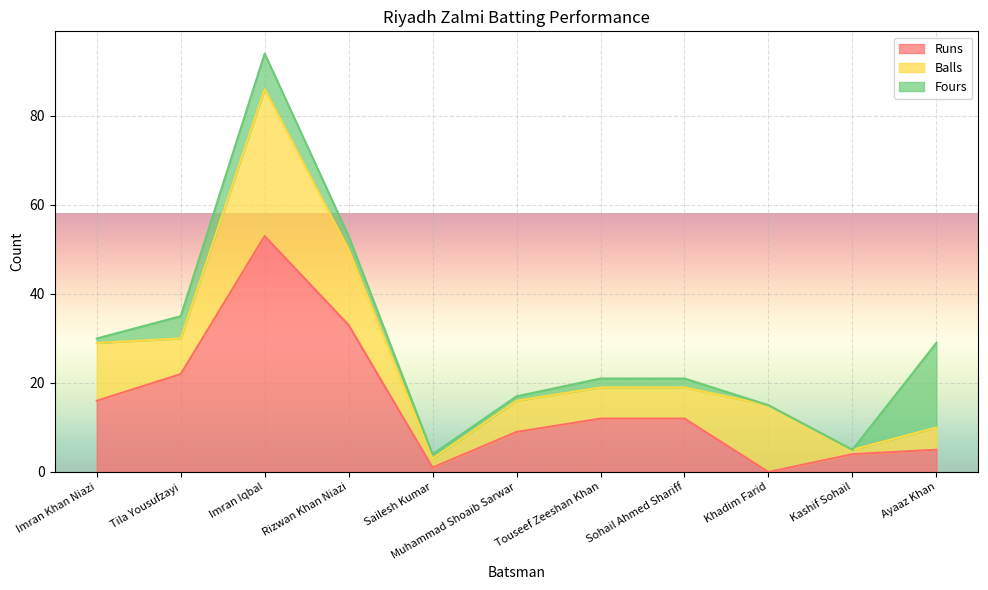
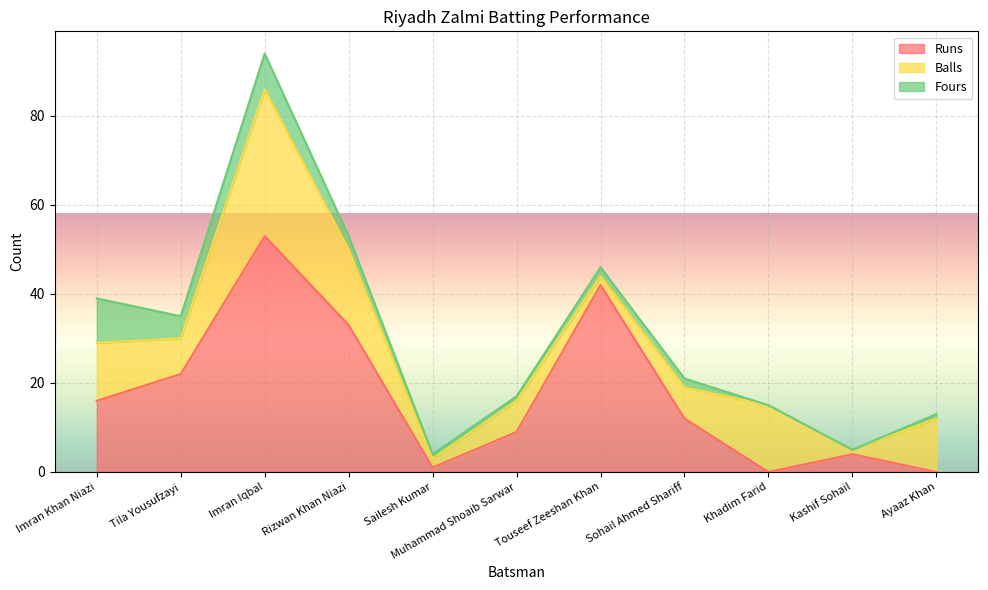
  {
    "Runs": {
      "Imran Khan Niazi": 16,
      "Tila Yousufzayi": 22,
      "Imran Iqbal": 53,
      "Rizwan Khan Niazi": 33,
      "Sailesh Kumar": 1,
      "Muhammad Shoaib Sarwar": 9,
-     "Touseef Zeeshan Khan": 12,
+     "Touseef Zeeshan Khan": 42,
      "Sohail Ahmed Shariff": 12,
      "Khadim Farid": 0,
      "Kashif Sohail": 4,
-     "Ayaaz Khan": 5
+     "Ayaaz Khan": 0
    },
    "Balls": {
      "Imran Khan Niazi": 13,
      "Tila Yousufzayi": 8,
      "Imran Iqbal": 33,
      "Rizwan Khan Niazi": 17,
      "Sailesh Kumar": 2,
      "Muhammad Shoaib Sarwar": 7,
-     "Touseef Zeeshan Khan": 7,
+     "Touseef Zeeshan Khan": 2,
      "Sohail Ahmed Shariff": 7,
-     "Ayaaz Khan": 5
+     "Ayaaz Khan": 12
    },
    "Fours": {
-     "Imran Khan Niazi": 1,
+     "Imran Khan Niazi": 10,
      "Tila Yousufzayi": 5,
      "Imran Iqbal": 8,
      "Rizwan Khan Niazi": 3,
      "Sailesh Kumar": 1,
      "Muhammad Shoaib Sarwar": 1,
      "Touseef Zeeshan Khan": 2,
      "Sohail Ahmed Shariff": 2,
-     "Ayaaz Khan": 19
+     "Ayaaz Khan": 1
    }
  }
